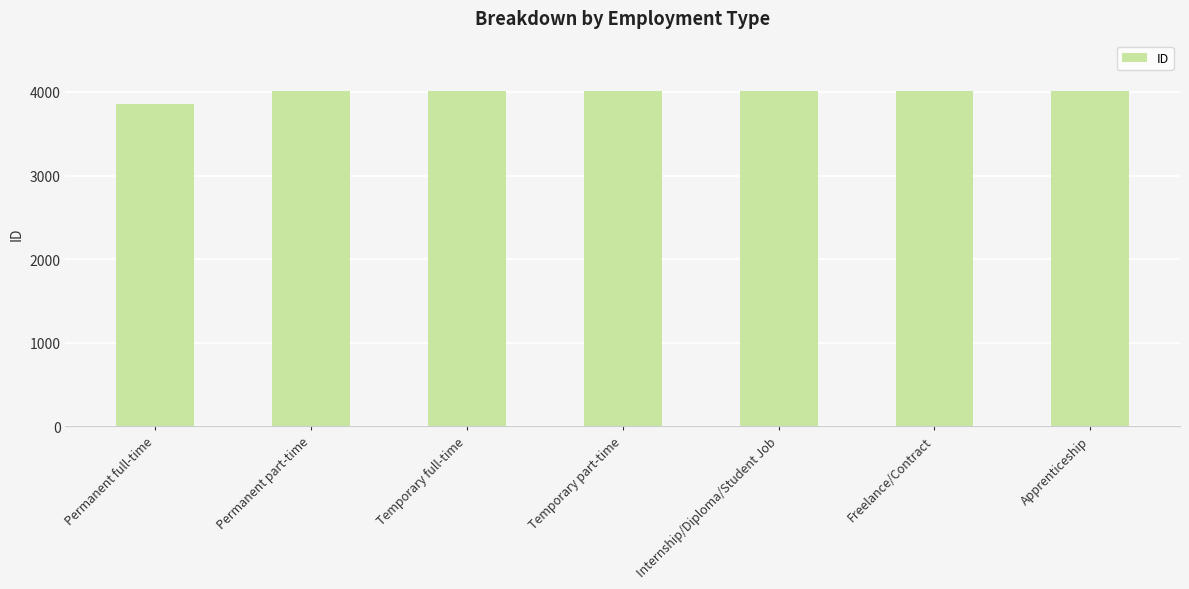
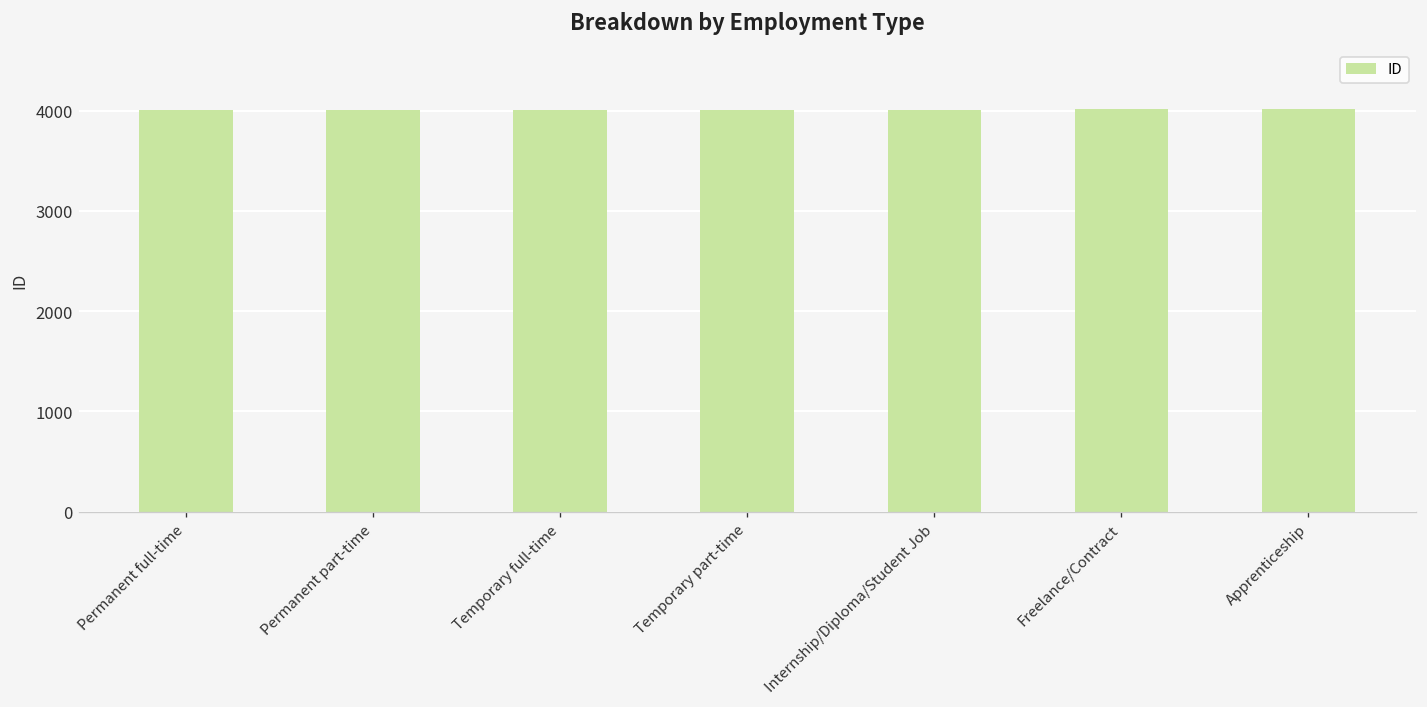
  {
-   "Permanent full-time": 3900,
+   "Permanent full-time": 4000,
    "Permanent part-time": 4000,
    "Temporary full-time": 4000,
    "Temporary part-time": 4000,
    "Internship/Diploma/Student Job": 4000,
    "Freelance/Contract": 4000,
    "Apprenticeship": 4000
  }
